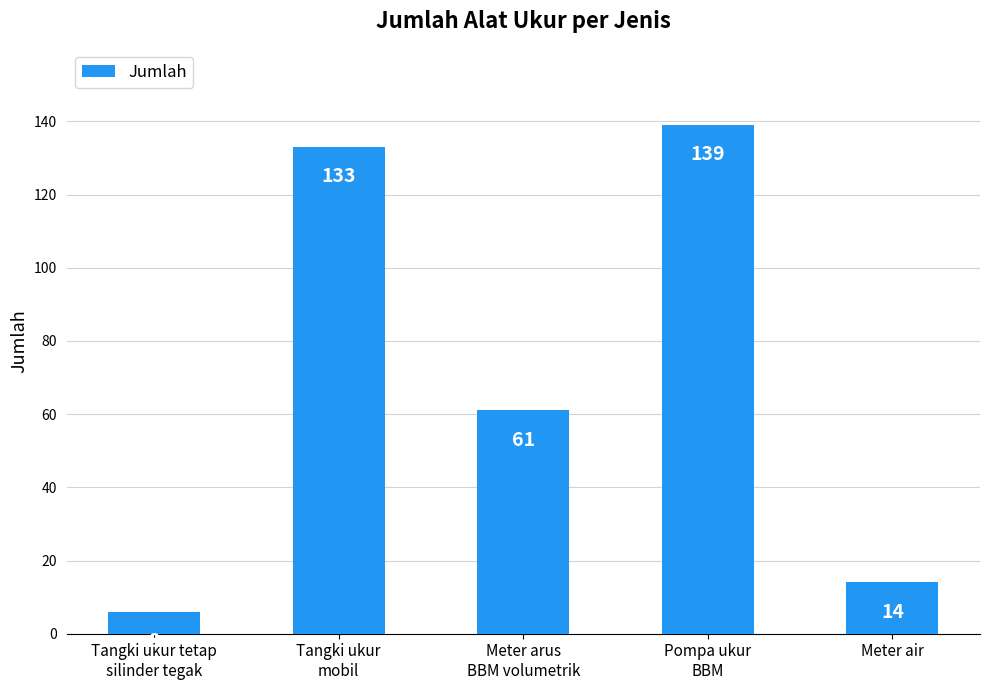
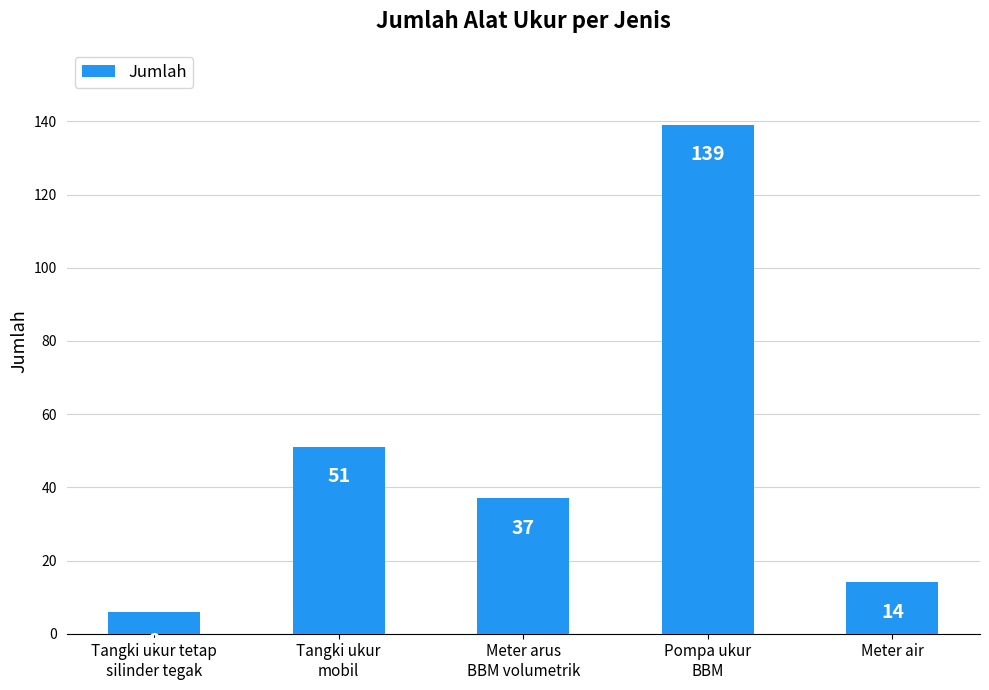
  {
-   "Tangki ukur mobil": 133,
-   "Meter arus BBM volumetrik": 61,
+   "Tangki ukur mobil": 51,
+   "Meter arus BBM volumetrik": 37,
    "Pompa ukur BBM": 139,
    "Meter air": 14
  }
